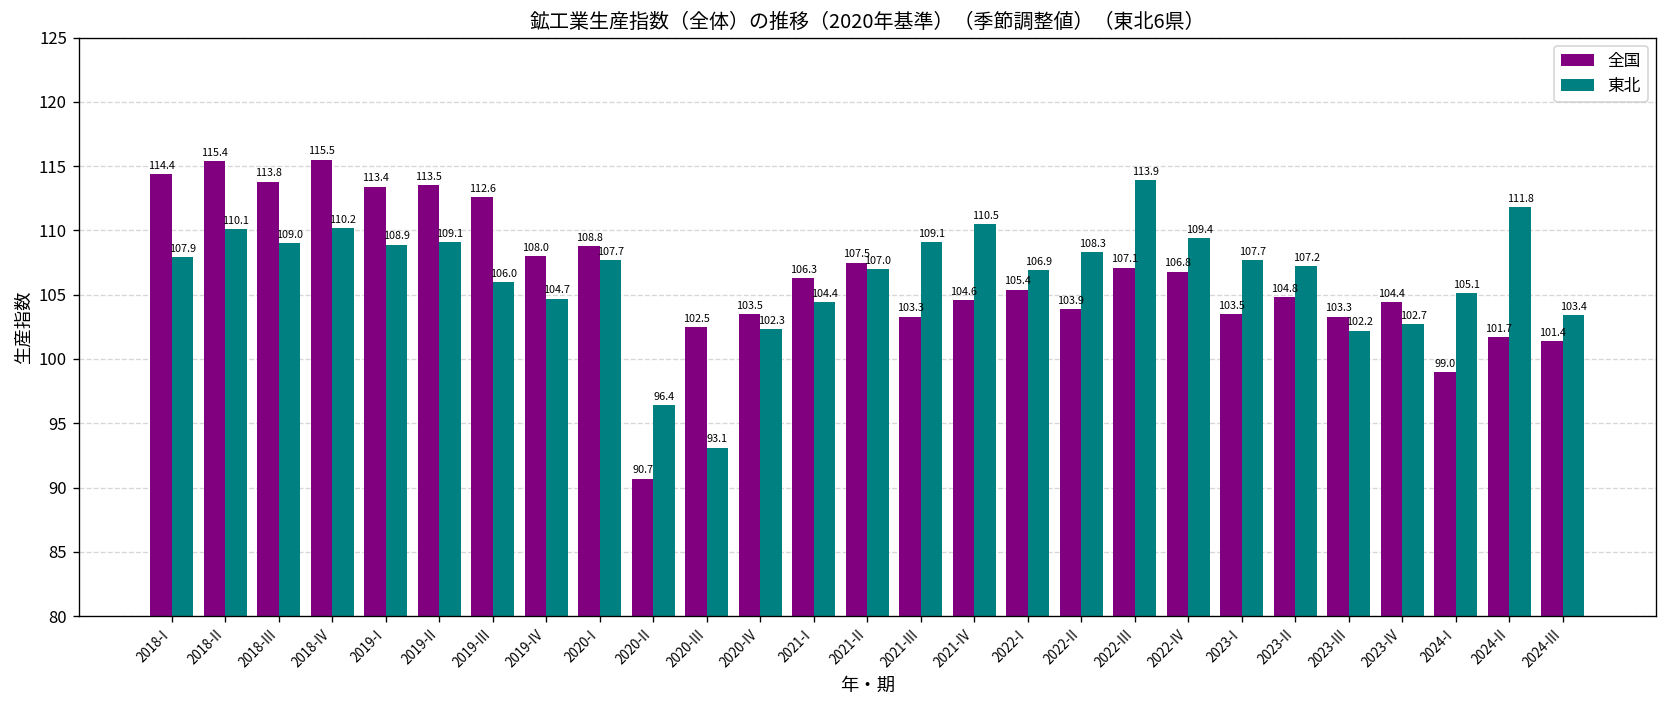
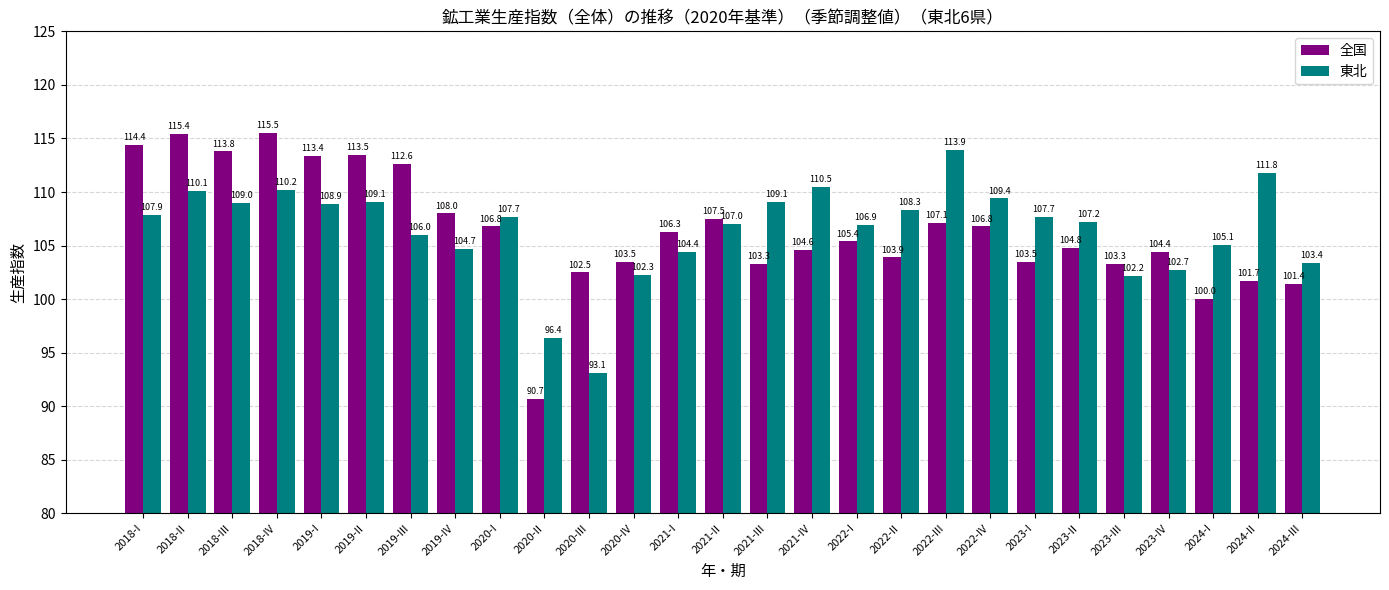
  {
    "全国": {
      "2018-I": 114.4,
      "2018-II": 115.4,
      "2018-III": 113.8,
      "2018-IV": 115.5,
      "2019-I": 113.4,
      "2019-II": 113.5,
      "2019-III": 112.6,
      "2019-IV": 108.0,
-     "2020-I": 108.8,
+     "2020-I": 106.8,
      "2020-II": 90.7,
      "2020-III": 102.5,
      "2020-IV": 103.5,
      "2021-I": 106.3,
      "2021-II": 107.5,
      "2021-III": 103.3,
      "2021-IV": 104.6,
      "2022-I": 105.4,
      "2022-II": 103.9,
      "2022-III": 107.1,
      "2022-IV": 106.8,
      "2023-I": 103.5,
      "2023-II": 104.8,
      "2023-III": 103.3,
      "2023-IV": 104.4,
-     "2024-I": 99.0,
+     "2024-I": 100.0,
      "2024-II": 101.7,
      "2024-III": 101.4
    },
    "東北": {
      "2018-I": 107.9,
      "2018-II": 110.1,
      "2018-III": 109.0,
      "2018-IV": 110.2,
      "2019-I": 108.9,
      "2019-II": 109.1,
      "2019-III": 106.0,
      "2019-IV": 104.7,
      "2020-I": 107.7,
      "2020-II": 96.4,
      "2020-III": 93.1,
      "2020-IV": 102.3,
      "2021-I": 104.4,
      "2021-II": 107.0,
      "2021-III": 109.1,
      "2021-IV": 110.5,
      "2022-I": 106.9,
      "2022-II": 108.3,
      "2022-III": 113.9,
      "2022-IV": 109.4,
      "2023-I": 107.7,
      "2023-II": 107.2,
      "2023-III": 102.2,
      "2023-IV": 102.7,
      "2024-I": 105.1,
      "2024-II": 111.8,
      "2024-III": 103.4
    }
  }
